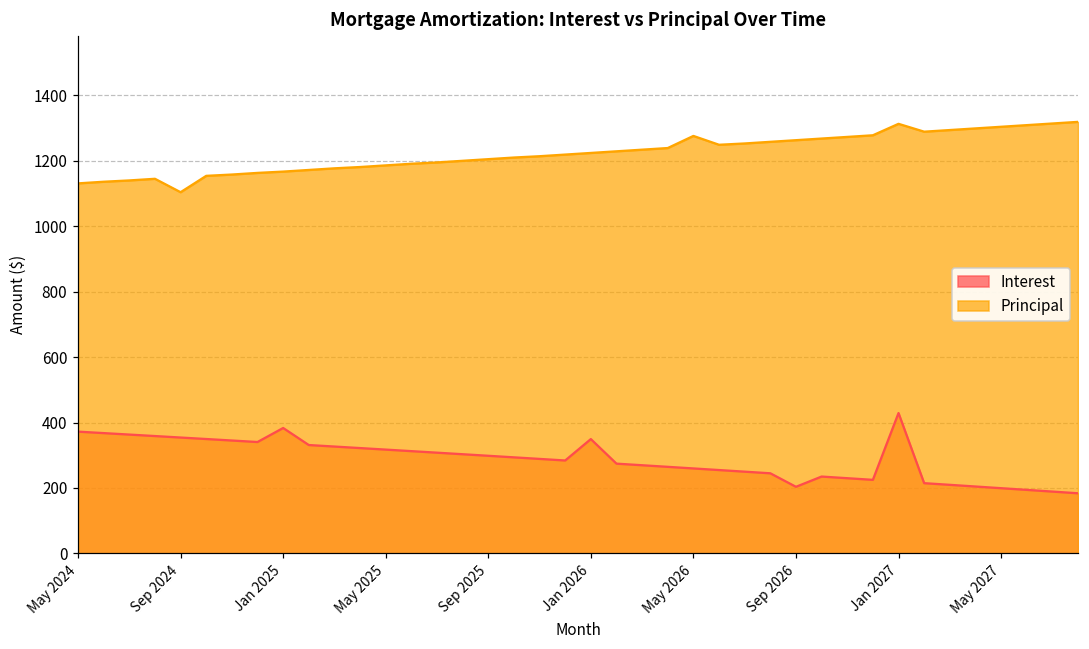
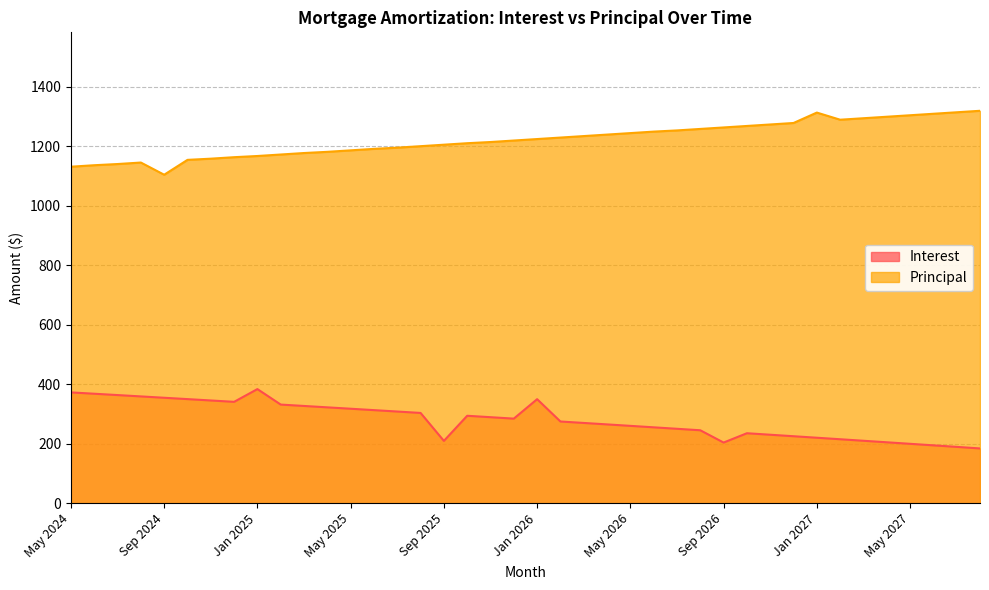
  {
    "Interest": {
      "May 2024": 370,
      "Sep 2024": 350,
      "Jan 2025": 380,
      "May 2025": 320,
-     "Sep 2025": 300,
+     "Sep 2025": 210,
      "Jan 2026": 350,
      "May 2026": 260,
      "Sep 2026": 200,
-     "Jan 2027": 430,
+     "Jan 2027": 220,
      "May 2027": 200
    },
    "Principal": {
      "May 2024": 1130,
      "Sep 2024": 1100,
      "Jan 2025": 1170,
      "May 2025": 1190,
      "Sep 2025": 1210,
      "Jan 2026": 1220,
-     "May 2026": 1280,
+     "May 2026": 1240,
      "Sep 2026": 1260,
      "Jan 2027": 1310,
      "May 2027": 1300
    }
  }
